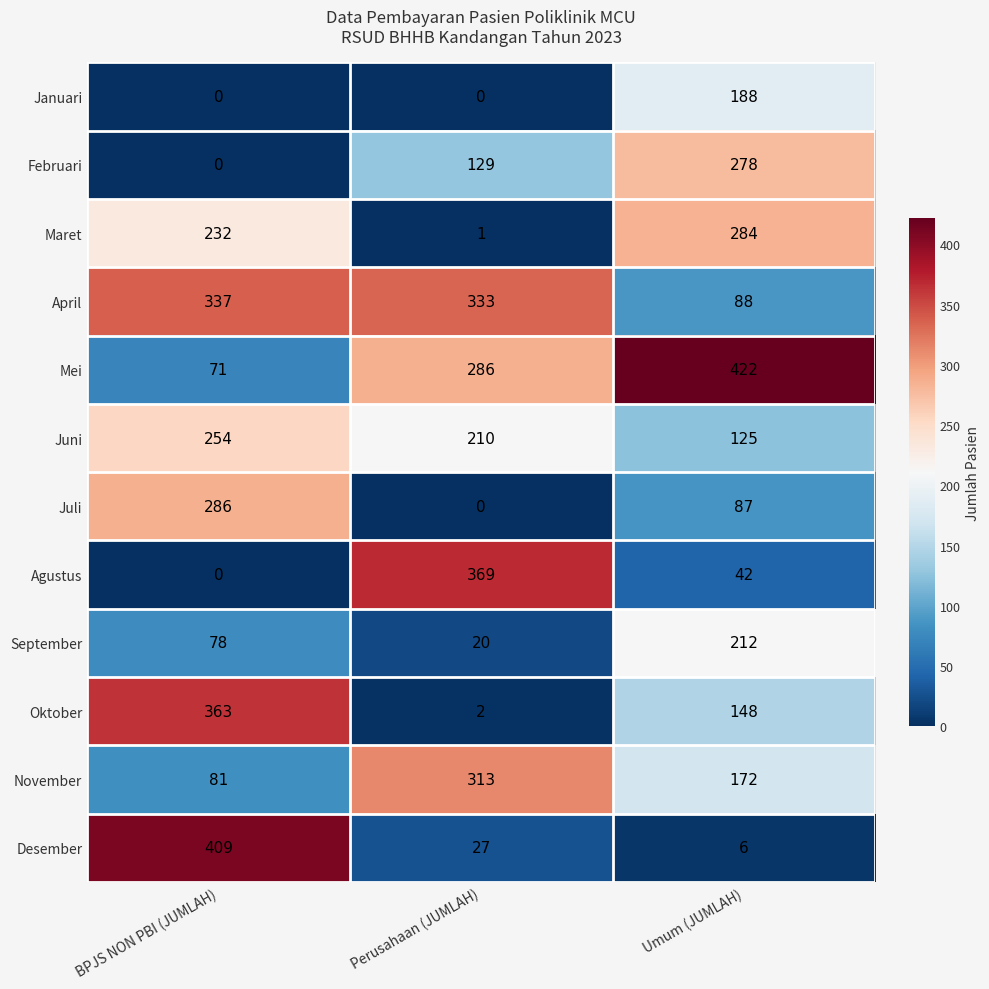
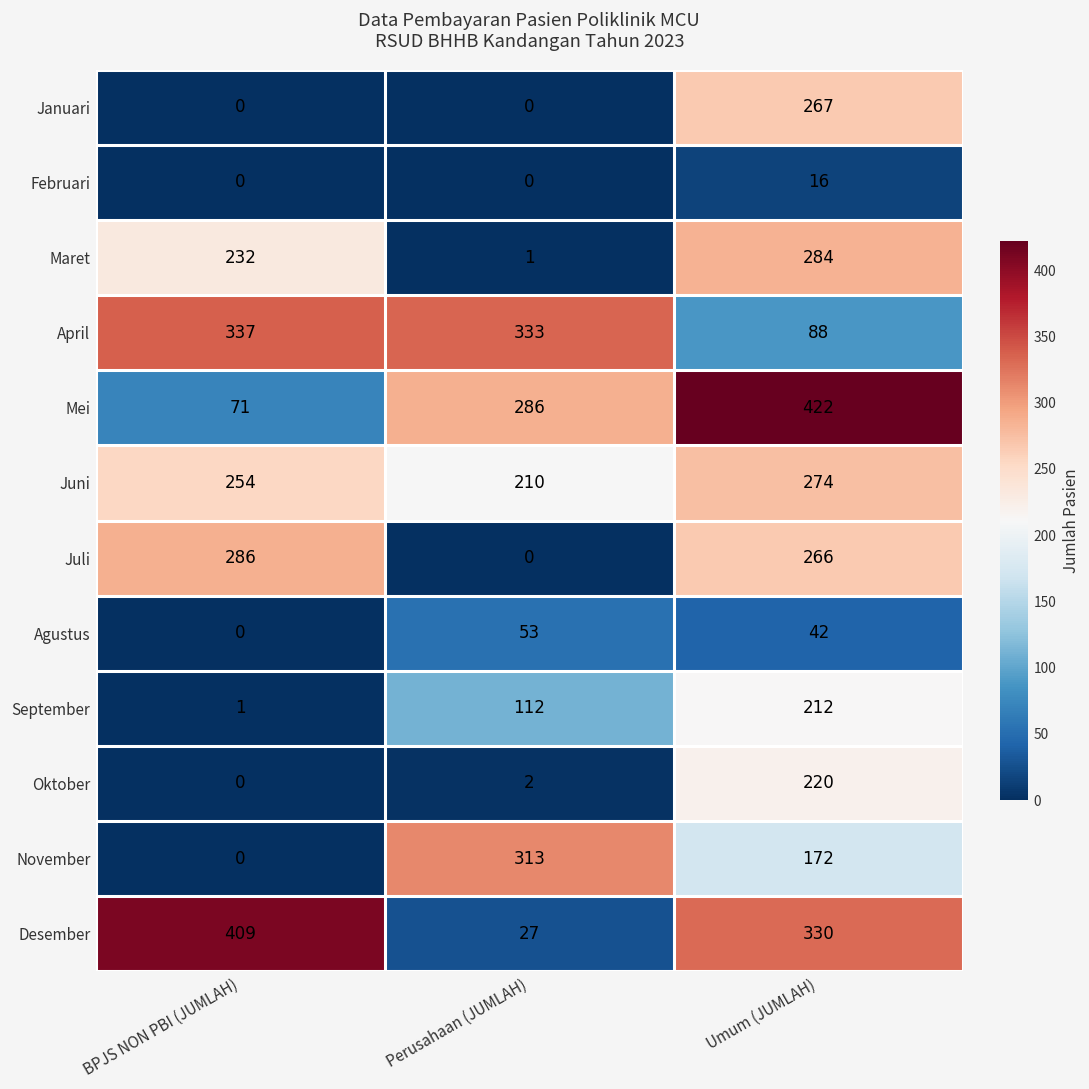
  {
    "Januari": {
      "BPJS NON PBI (JUMLAH)": 0,
      "Perusahaan (JUMLAH)": 0,
-     "Umum (JUMLAH)": 188
+     "Umum (JUMLAH)": 267
    },
    "Februari": {
      "BPJS NON PBI (JUMLAH)": 0,
-     "Perusahaan (JUMLAH)": 129,
-     "Umum (JUMLAH)": 278
+     "Perusahaan (JUMLAH)": 0,
+     "Umum (JUMLAH)": 16
    },
    "Maret": {
      "BPJS NON PBI (JUMLAH)": 232,
      "Perusahaan (JUMLAH)": 1,
      "Umum (JUMLAH)": 284
    },
    "April": {
      "BPJS NON PBI (JUMLAH)": 337,
      "Perusahaan (JUMLAH)": 333,
      "Umum (JUMLAH)": 88
    },
    "Mei": {
      "BPJS NON PBI (JUMLAH)": 71,
      "Perusahaan (JUMLAH)": 286,
      "Umum (JUMLAH)": 422
    },
    "Juni": {
      "BPJS NON PBI (JUMLAH)": 254,
      "Perusahaan (JUMLAH)": 210,
-     "Umum (JUMLAH)": 125
+     "Umum (JUMLAH)": 274
    },
    "Juli": {
      "BPJS NON PBI (JUMLAH)": 286,
      "Perusahaan (JUMLAH)": 0,
-     "Umum (JUMLAH)": 87
+     "Umum (JUMLAH)": 266
    },
    "Agustus": {
      "BPJS NON PBI (JUMLAH)": 0,
-     "Perusahaan (JUMLAH)": 369,
+     "Perusahaan (JUMLAH)": 53,
      "Umum (JUMLAH)": 42
    },
    "September": {
-     "BPJS NON PBI (JUMLAH)": 78,
-     "Perusahaan (JUMLAH)": 20,
+     "BPJS NON PBI (JUMLAH)": 1,
+     "Perusahaan (JUMLAH)": 112,
      "Umum (JUMLAH)": 212
    },
    "Oktober": {
-     "BPJS NON PBI (JUMLAH)": 363,
+     "BPJS NON PBI (JUMLAH)": 0,
      "Perusahaan (JUMLAH)": 2,
-     "Umum (JUMLAH)": 148
+     "Umum (JUMLAH)": 220
    },
    "November": {
-     "BPJS NON PBI (JUMLAH)": 81,
+     "BPJS NON PBI (JUMLAH)": 0,
      "Perusahaan (JUMLAH)": 313,
      "Umum (JUMLAH)": 172
    },
    "Desember": {
      "BPJS NON PBI (JUMLAH)": 409,
      "Perusahaan (JUMLAH)": 27,
-     "Umum (JUMLAH)": 6
+     "Umum (JUMLAH)": 330
    }
  }
